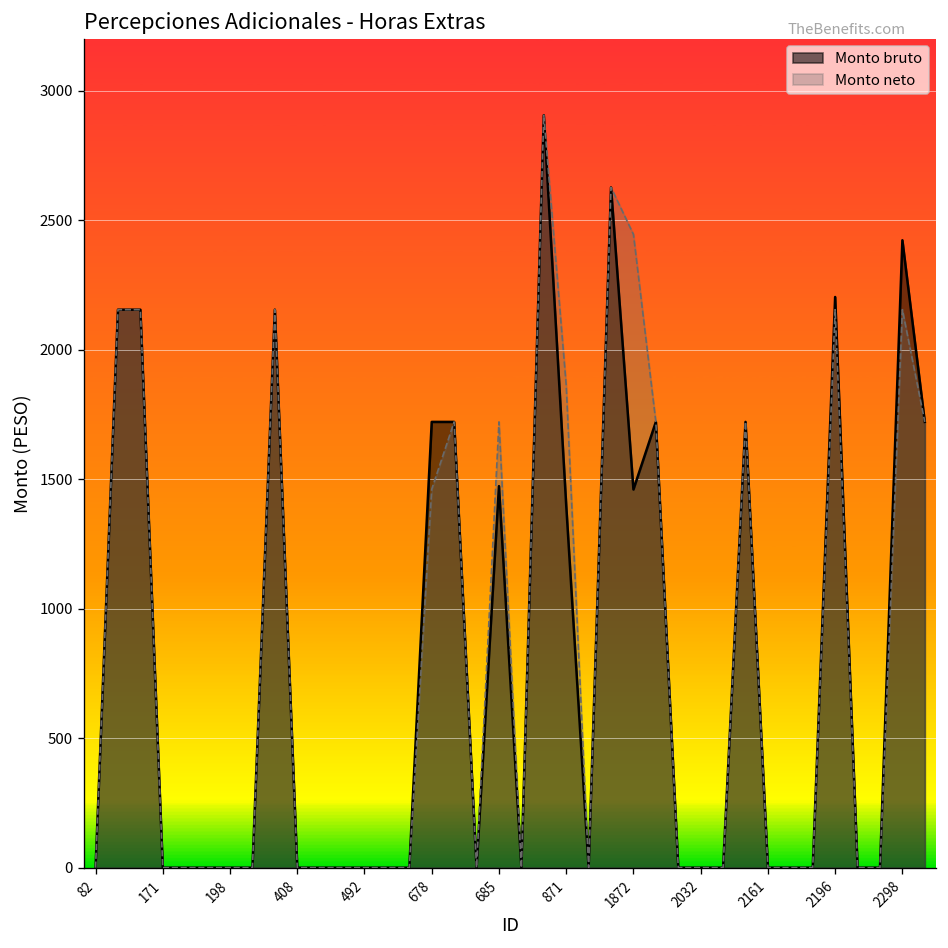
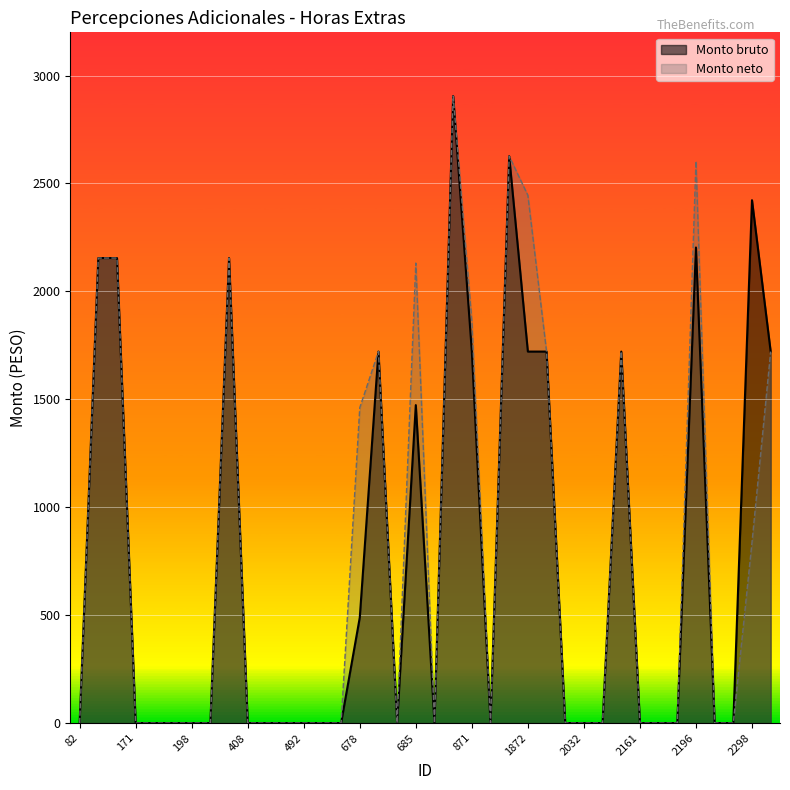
  {
    "Monto bruto": {
-     "678": 1720,
+     "678": 490,
      "685": 1470,
-     "871": 1400,
-     "1872": 1460,
+     "871": 1720,
+     "1872": 1720,
      "2196": 2200,
      "2298": 2420
    },
    "Monto neto": {
      "678": 1460,
-     "685": 1720,
+     "685": 2130,
      "871": 1860,
      "1872": 2450,
-     "2196": 2150,
-     "2298": 2150
+     "2196": 2600,
+     "2298": 840
    }
  }
